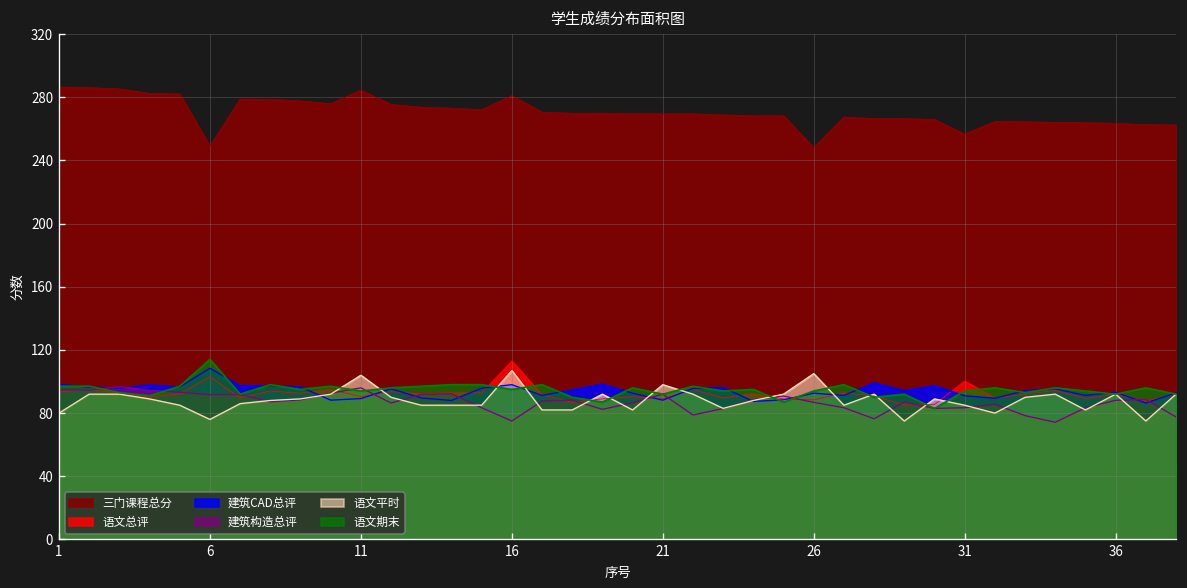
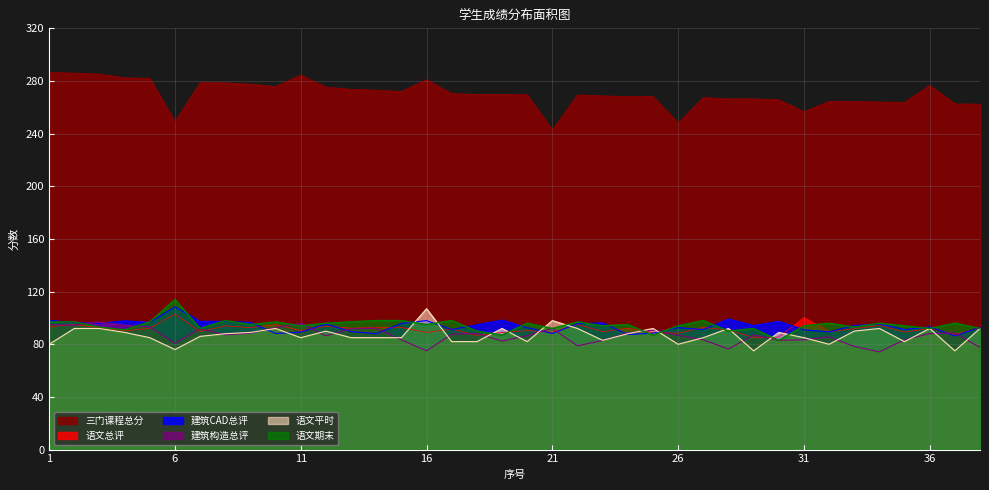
  {
    "三门课程总分": {
      "1": 286,
      "6": 249,
      "11": 285,
      "16": 281,
-     "21": 269,
+     "21": 243,
      "26": 248,
      "31": 257,
-     "36": 263
+     "36": 277
    },
    "语文总评": {
      "6": 103,
-     "16": 113,
+     "16": 89,
      "31": 100
    },
    "建筑CAD总评": {
      "6": 108,
      "16": 98,
      "31": 91
    },
    "建筑构造总评": {
-     "6": 92,
+     "6": 81,
      "11": 96,
      "16": 75,
      "36": 88
    },
    "语文平时": {
      "1": 80,
      "6": 76,
-     "11": 104,
+     "11": 85,
      "16": 107,
      "21": 98,
-     "26": 105
+     "26": 80
    },
    "语文期末": {
      "6": 114,
      "11": 94,
      "16": 95,
      "31": 94
    }
  }
